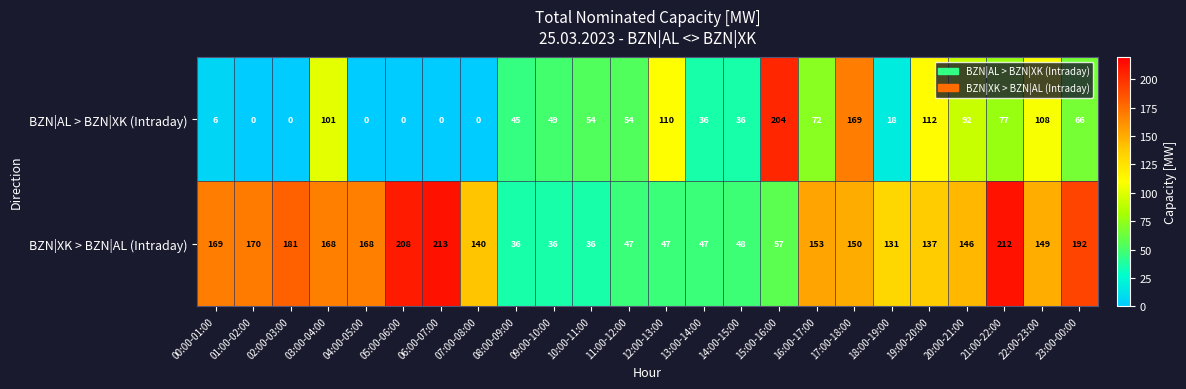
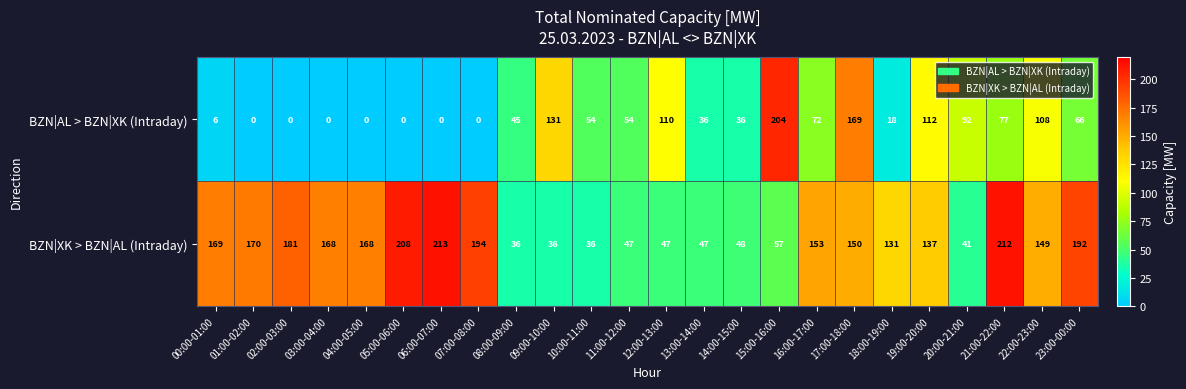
  {
    "BZN|AL > BZN|XK (Intraday)": {
      "00:00-01:00": 6,
      "01:00-02:00": 0,
      "02:00-03:00": 0,
-     "03:00-04:00": 101,
+     "03:00-04:00": 0,
      "04:00-05:00": 0,
      "05:00-06:00": 0,
      "06:00-07:00": 0,
      "07:00-08:00": 0,
      "08:00-09:00": 45,
-     "09:00-10:00": 49,
+     "09:00-10:00": 131,
      "10:00-11:00": 54,
      "11:00-12:00": 54,
      "12:00-13:00": 110,
      "13:00-14:00": 36,
      "14:00-15:00": 36,
      "15:00-16:00": 204,
      "16:00-17:00": 72,
      "17:00-18:00": 169,
      "18:00-19:00": 18,
      "19:00-20:00": 112,
      "20:00-21:00": 92,
      "21:00-22:00": 77,
      "22:00-23:00": 108,
      "23:00-00:00": 66
    },
    "BZN|XK > BZN|AL (Intraday)": {
      "00:00-01:00": 169,
      "01:00-02:00": 170,
      "02:00-03:00": 181,
      "03:00-04:00": 168,
      "04:00-05:00": 168,
      "05:00-06:00": 208,
      "06:00-07:00": 213,
-     "07:00-08:00": 140,
+     "07:00-08:00": 194,
      "08:00-09:00": 36,
      "09:00-10:00": 36,
      "10:00-11:00": 36,
      "11:00-12:00": 47,
      "12:00-13:00": 47,
      "13:00-14:00": 47,
      "14:00-15:00": 48,
      "15:00-16:00": 57,
      "16:00-17:00": 153,
      "17:00-18:00": 150,
      "18:00-19:00": 131,
      "19:00-20:00": 137,
-     "20:00-21:00": 146,
+     "20:00-21:00": 41,
      "21:00-22:00": 212,
      "22:00-23:00": 149,
      "23:00-00:00": 192
    }
  }
